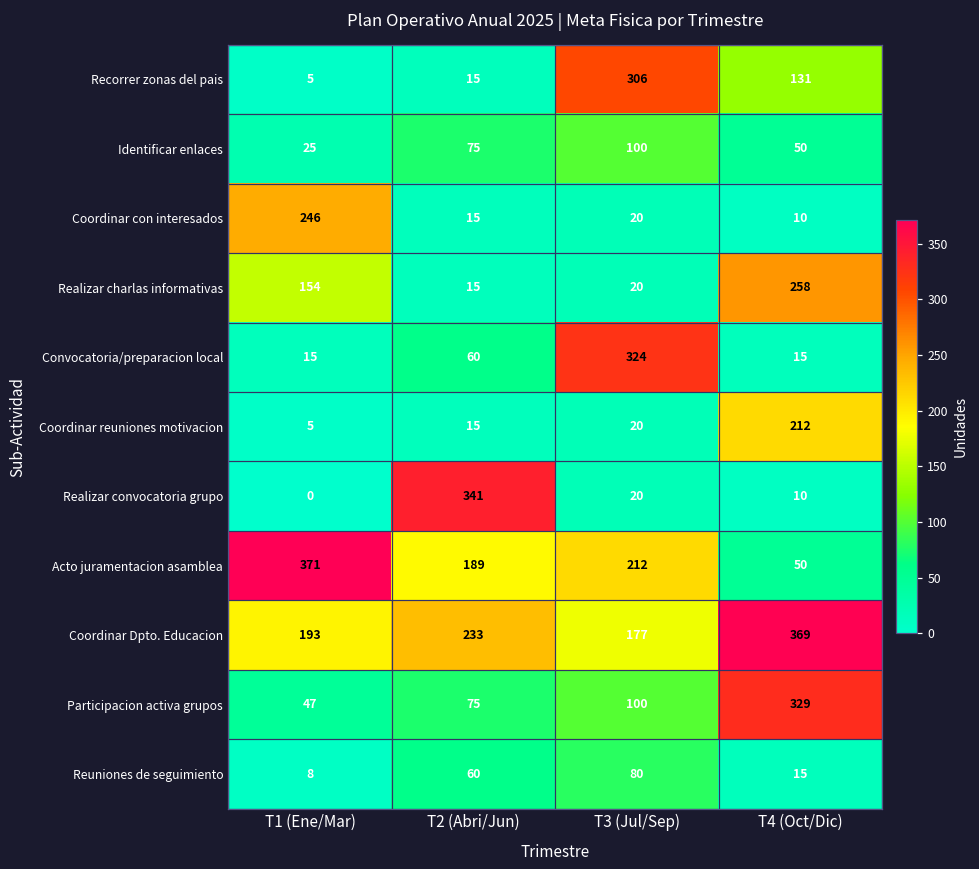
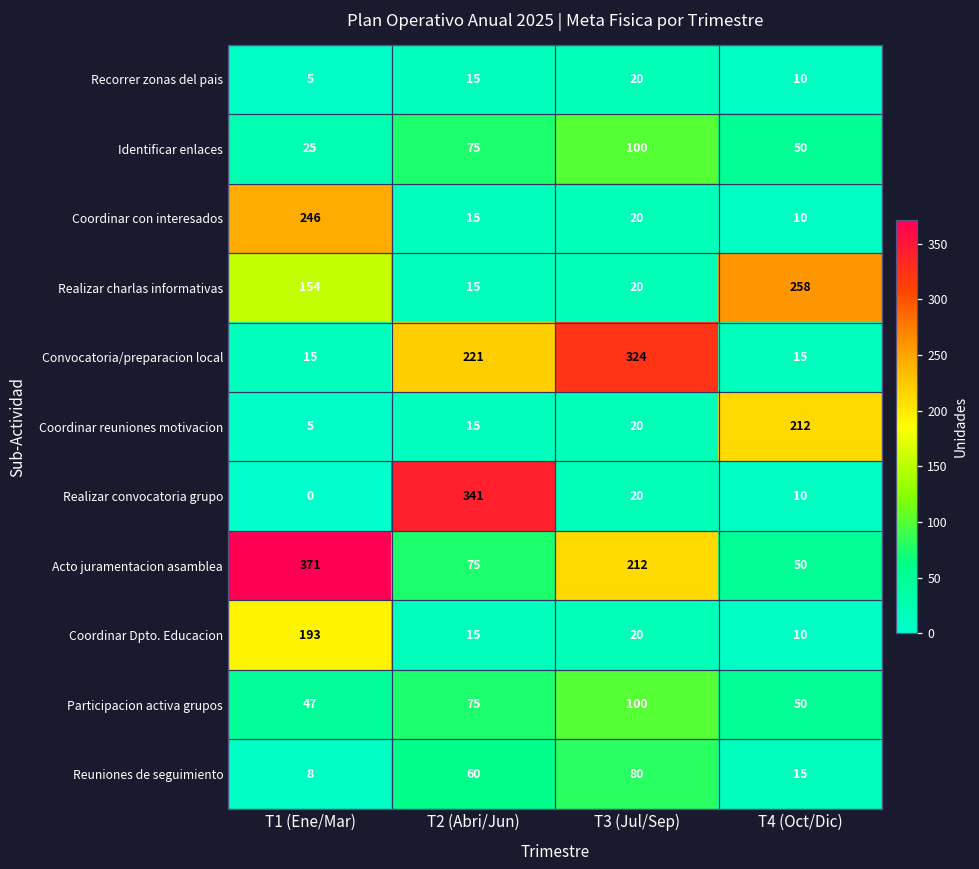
  {
    "Recorrer zonas del pais": {
      "T1 (Ene/Mar)": 5,
      "T2 (Abri/Jun)": 15,
-     "T3 (Jul/Sep)": 306,
-     "T4 (Oct/Dic)": 131
+     "T3 (Jul/Sep)": 20,
+     "T4 (Oct/Dic)": 10
    },
    "Identificar enlaces": {
      "T1 (Ene/Mar)": 25,
      "T2 (Abri/Jun)": 75,
      "T3 (Jul/Sep)": 100,
      "T4 (Oct/Dic)": 50
    },
    "Coordinar con interesados": {
      "T1 (Ene/Mar)": 246,
      "T2 (Abri/Jun)": 15,
      "T3 (Jul/Sep)": 20,
      "T4 (Oct/Dic)": 10
    },
    "Realizar charlas informativas": {
      "T1 (Ene/Mar)": 154,
      "T2 (Abri/Jun)": 15,
      "T3 (Jul/Sep)": 20,
      "T4 (Oct/Dic)": 258
    },
    "Convocatoria/preparacion local": {
      "T1 (Ene/Mar)": 15,
-     "T2 (Abri/Jun)": 60,
+     "T2 (Abri/Jun)": 221,
      "T3 (Jul/Sep)": 324,
      "T4 (Oct/Dic)": 15
    },
    "Coordinar reuniones motivacion": {
      "T1 (Ene/Mar)": 5,
      "T2 (Abri/Jun)": 15,
      "T3 (Jul/Sep)": 20,
      "T4 (Oct/Dic)": 212
    },
    "Realizar convocatoria grupo": {
      "T1 (Ene/Mar)": 0,
      "T2 (Abri/Jun)": 341,
      "T3 (Jul/Sep)": 20,
      "T4 (Oct/Dic)": 10
    },
    "Acto juramentacion asamblea": {
      "T1 (Ene/Mar)": 371,
-     "T2 (Abri/Jun)": 189,
+     "T2 (Abri/Jun)": 75,
      "T3 (Jul/Sep)": 212,
      "T4 (Oct/Dic)": 50
    },
    "Coordinar Dpto. Educacion": {
      "T1 (Ene/Mar)": 193,
-     "T2 (Abri/Jun)": 233,
-     "T3 (Jul/Sep)": 177,
-     "T4 (Oct/Dic)": 369
+     "T2 (Abri/Jun)": 15,
+     "T3 (Jul/Sep)": 20,
+     "T4 (Oct/Dic)": 10
    },
    "Participacion activa grupos": {
      "T1 (Ene/Mar)": 47,
      "T2 (Abri/Jun)": 75,
      "T3 (Jul/Sep)": 100,
-     "T4 (Oct/Dic)": 329
+     "T4 (Oct/Dic)": 50
    },
    "Reuniones de seguimiento": {
      "T1 (Ene/Mar)": 8,
      "T2 (Abri/Jun)": 60,
      "T3 (Jul/Sep)": 80,
      "T4 (Oct/Dic)": 15
    }
  }
